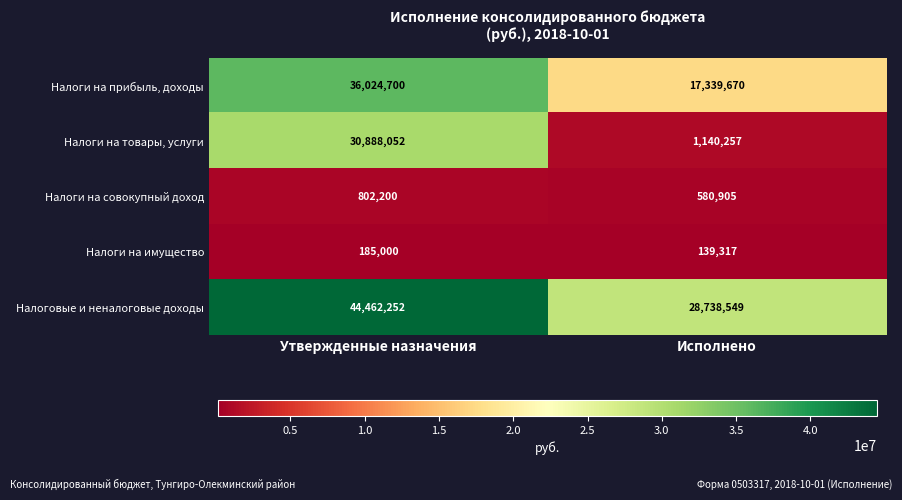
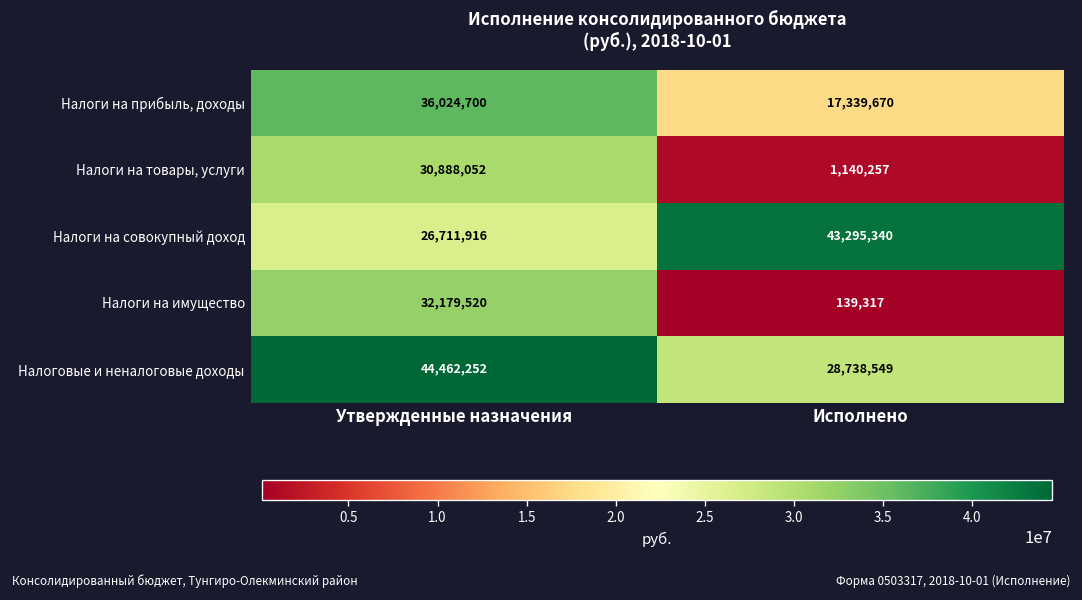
  {
    "Налоги на прибыль, доходы": {
      "Утвержденные назначения": "36,024,700",
      "Исполнено": "17,339,670"
    },
    "Налоги на товары, услуги": {
      "Утвержденные назначения": "30,888,052",
      "Исполнено": "1,140,257"
    },
    "Налоги на совокупный доход": {
-     "Утвержденные назначения": "802,200",
-     "Исполнено": "580,905"
+     "Утвержденные назначения": "26,711,916",
+     "Исполнено": "43,295,340"
    },
    "Налоги на имущество": {
-     "Утвержденные назначения": "185,000",
+     "Утвержденные назначения": "32,179,520",
      "Исполнено": "139,317"
    },
    "Налоговые и неналоговые доходы": {
      "Утвержденные назначения": "44,462,252",
      "Исполнено": "28,738,549"
    }
  }
